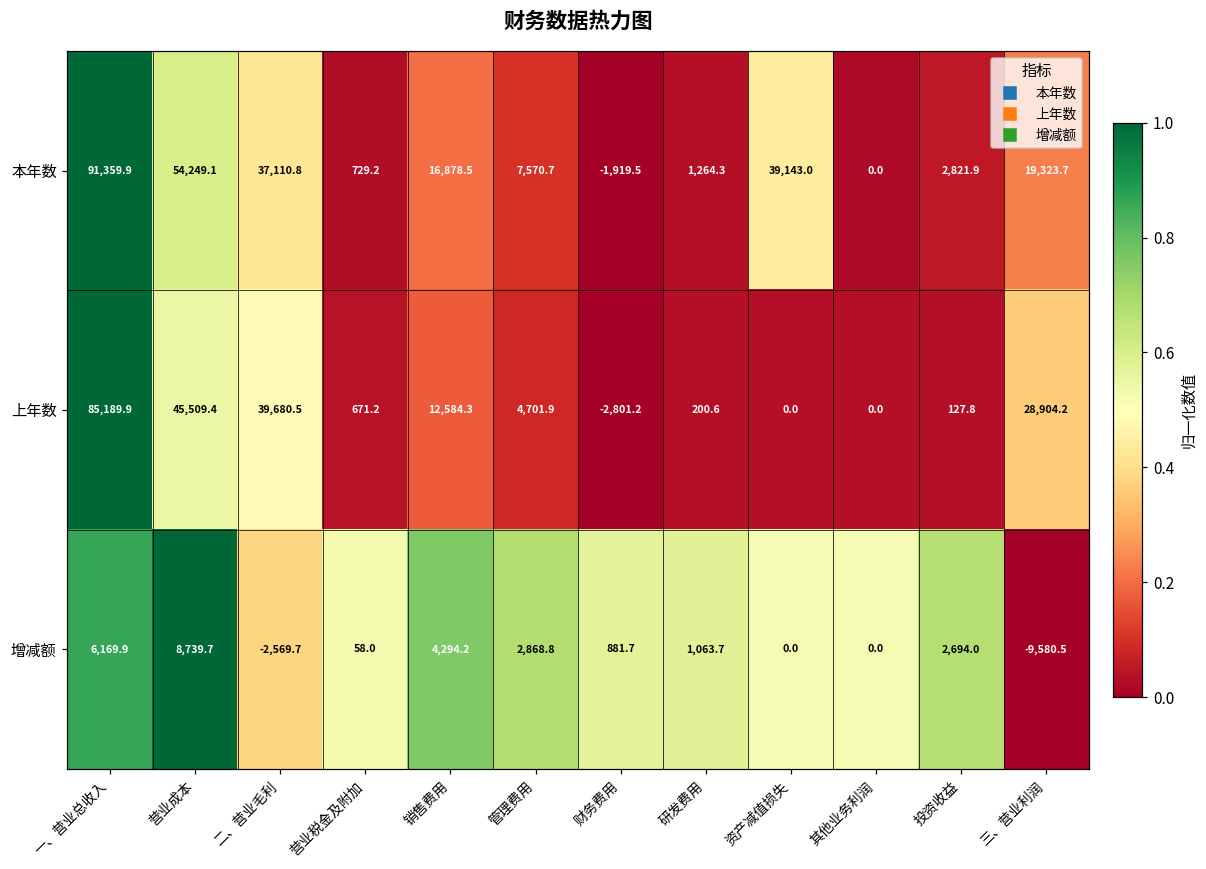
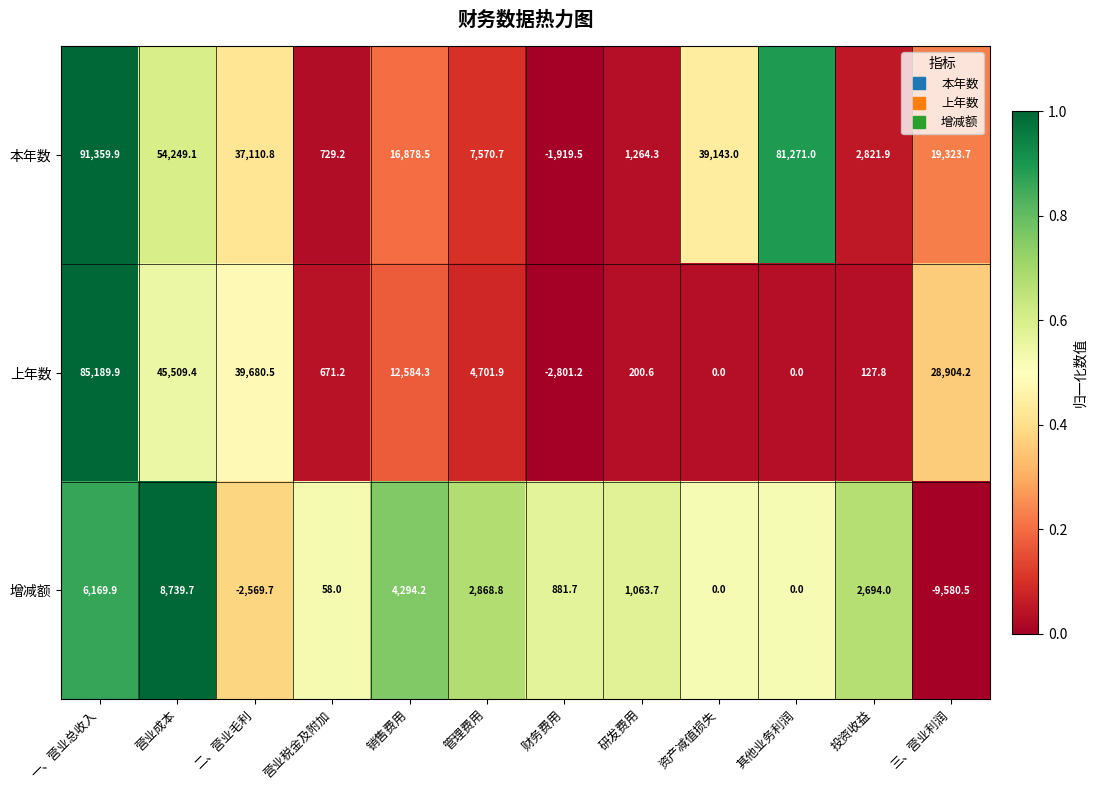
  {
    "本年数": {
      "一、营业总收入": "91,359.9",
      "营业成本": "54,249.1",
      "二、营业毛利": "37,110.8",
      "营业税金及附加": "729.2",
      "销售费用": "16,878.5",
      "管理费用": "7,570.7",
      "财务费用": "-1,919.5",
      "研发费用": "1,264.3",
      "资产减值损失": "39,143.0",
-     "其他业务利润": "0.0",
+     "其他业务利润": "81,271.0",
      "投资收益": "2,821.9",
      "三、营业利润": "19,323.7"
    },
    "上年数": {
      "一、营业总收入": "85,189.9",
      "营业成本": "45,509.4",
      "二、营业毛利": "39,680.5",
      "营业税金及附加": "671.2",
      "销售费用": "12,584.3",
      "管理费用": "4,701.9",
      "财务费用": "-2,801.2",
      "研发费用": "200.6",
      "资产减值损失": "0.0",
      "其他业务利润": "0.0",
      "投资收益": "127.8",
      "三、营业利润": "28,904.2"
    },
    "增减额": {
      "一、营业总收入": "6,169.9",
      "营业成本": "8,739.7",
      "二、营业毛利": "-2,569.7",
      "营业税金及附加": "58.0",
      "销售费用": "4,294.2",
      "管理费用": "2,868.8",
      "财务费用": "881.7",
      "研发费用": "1,063.7",
      "资产减值损失": "0.0",
      "其他业务利润": "0.0",
      "投资收益": "2,694.0",
      "三、营业利润": "-9,580.5"
    }
  }
